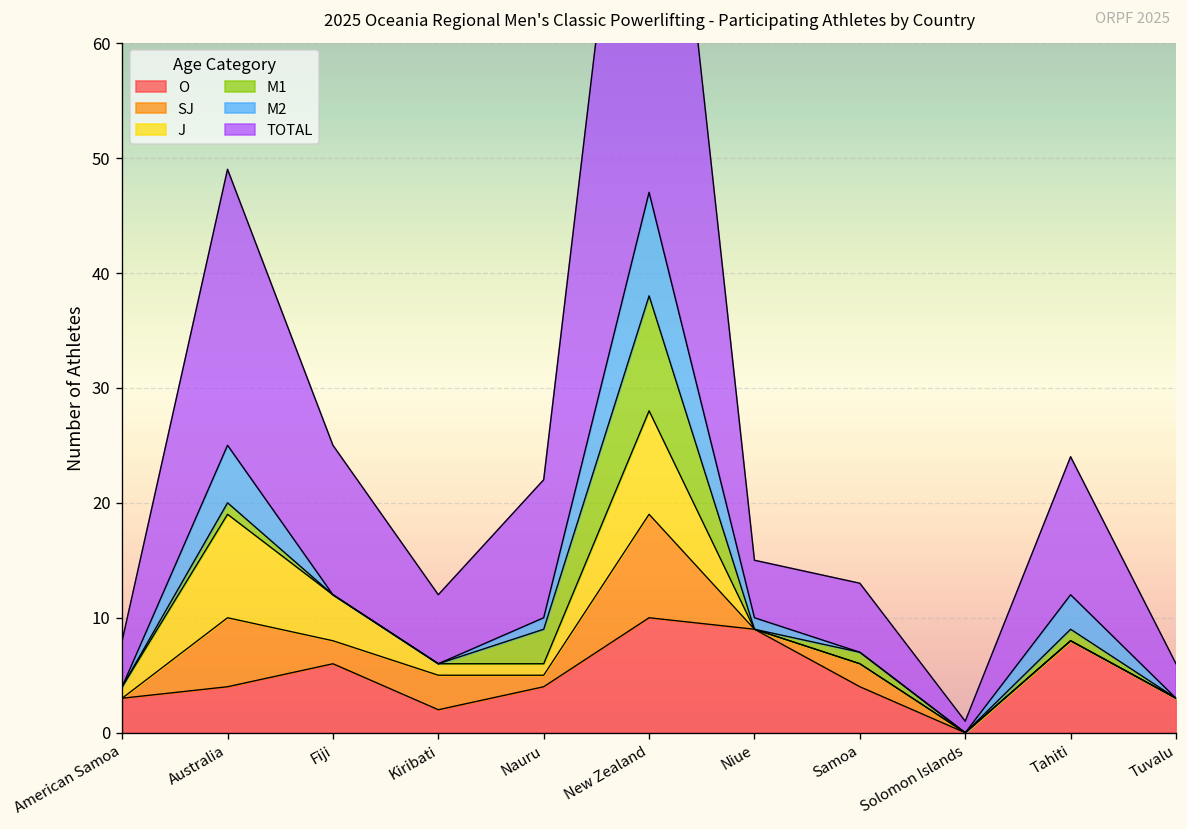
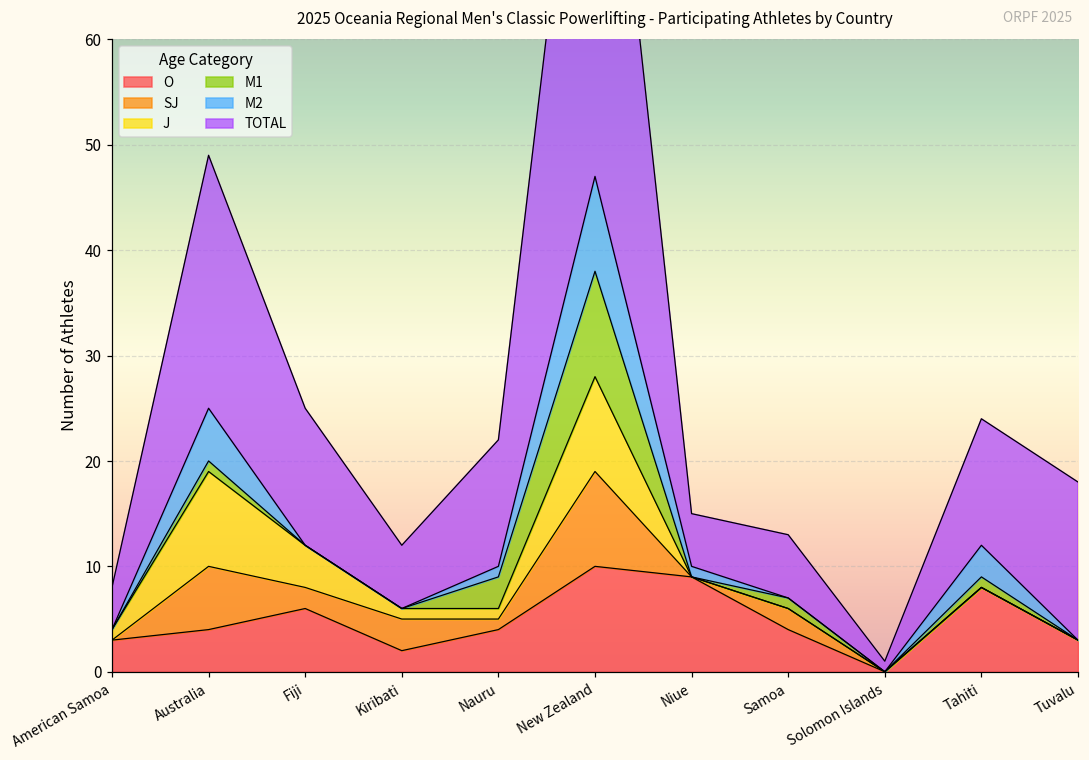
  {
    "O": {
      "Australia": 4,
      "Fiji": 6,
      "Kiribati": 2,
      "Nauru": 4,
      "New Zealand": 10,
      "Samoa": 4
    },
    "SJ": {
      "Australia": 6,
      "Fiji": 2,
      "Kiribati": 3,
      "Nauru": 1,
      "New Zealand": 9
    },
    "J": {
      "Australia": 9,
      "Nauru": 1,
      "New Zealand": 9
    },
    "M1": {
      "Australia": 1,
      "Nauru": 3,
      "New Zealand": 10,
      "Tahiti": 1
    },
    "M2": {
      "Australia": 5,
      "Nauru": 1,
      "New Zealand": 9,
      "Niue": 1,
      "Tahiti": 3
    },
    "TOTAL": {
      "American Samoa": 4,
      "Australia": 24,
      "Fiji": 13,
      "Kiribati": 6,
      "Nauru": 12,
      "Niue": 5,
      "Samoa": 6,
      "Solomon Islands": 1,
      "Tahiti": 12,
-     "Tuvalu": 3
+     "Tuvalu": 15
    }
  }
